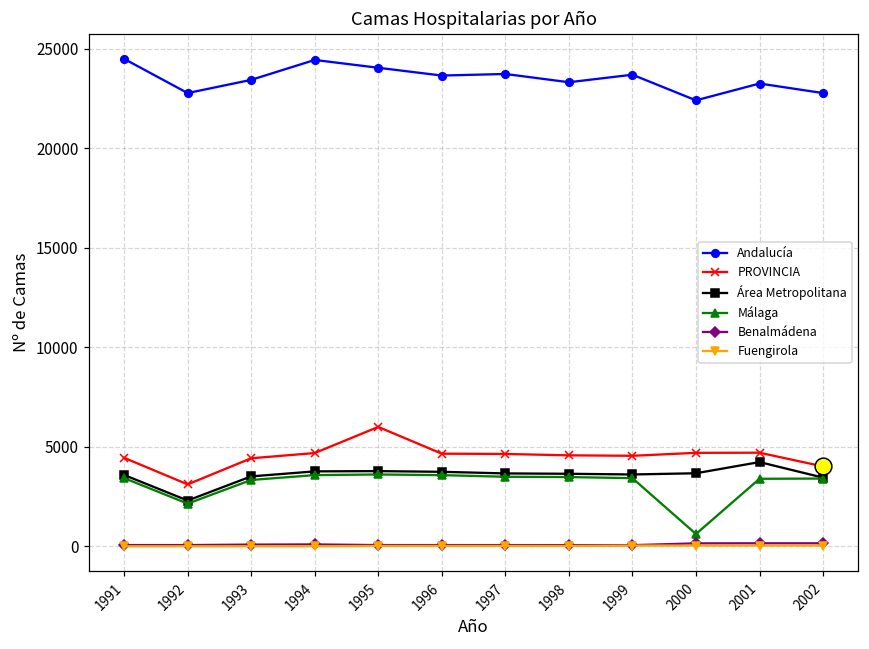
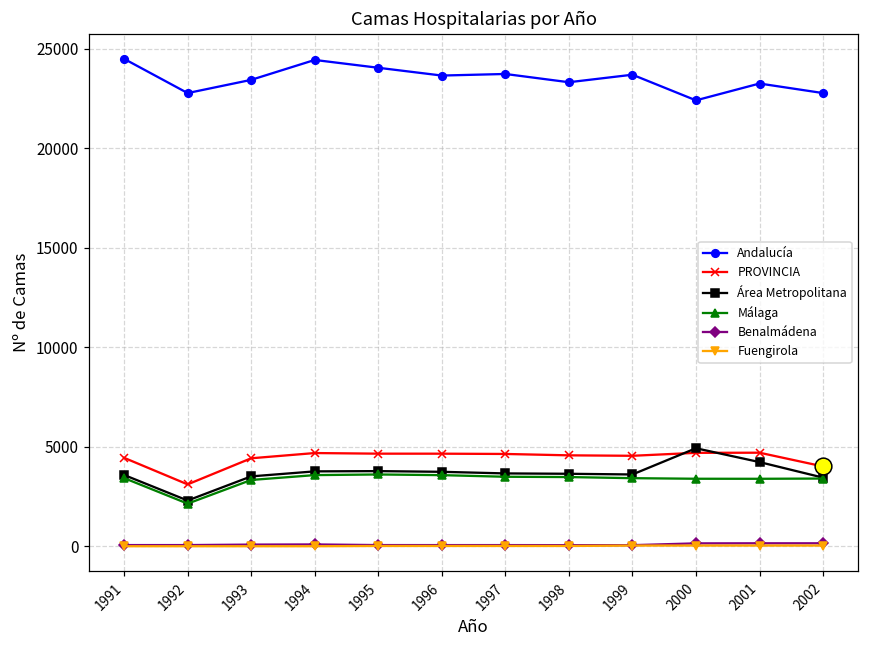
  {
    "Andalucía": {
      "1991": 24500,
      "1992": 22800,
      "1993": 23400,
      "1994": 24400,
      "1995": 24100,
      "1996": 23700,
      "1997": 23700,
      "1998": 23300,
      "1999": 23700,
      "2000": 22400,
      "2001": 23300,
      "2002": 22800
    },
    "PROVINCIA": {
      "1991": 4400,
      "1992": 3100,
      "1993": 4400,
      "1994": 4700,
-     "1995": 6000,
+     "1995": 4700,
      "1996": 4700,
      "1997": 4600,
      "1998": 4600,
      "1999": 4500,
      "2000": 4700,
      "2001": 4700
    },
    "Área Metropolitana": {
      "1991": 3600,
      "1992": 2300,
      "1993": 3500,
      "1994": 3800,
      "1995": 3800,
      "1996": 3700,
      "1997": 3700,
      "1998": 3600,
      "1999": 3600,
-     "2000": 3700,
+     "2000": 4900,
      "2001": 4200
    },
    "Málaga": {
      "1991": 3400,
      "1992": 2100,
      "1993": 3300,
      "1994": 3600,
      "1995": 3600,
      "1996": 3600,
      "1997": 3500,
      "1998": 3500,
      "1999": 3400,
-     "2000": 600,
+     "2000": 3400,
      "2001": 3400
    }
  }
